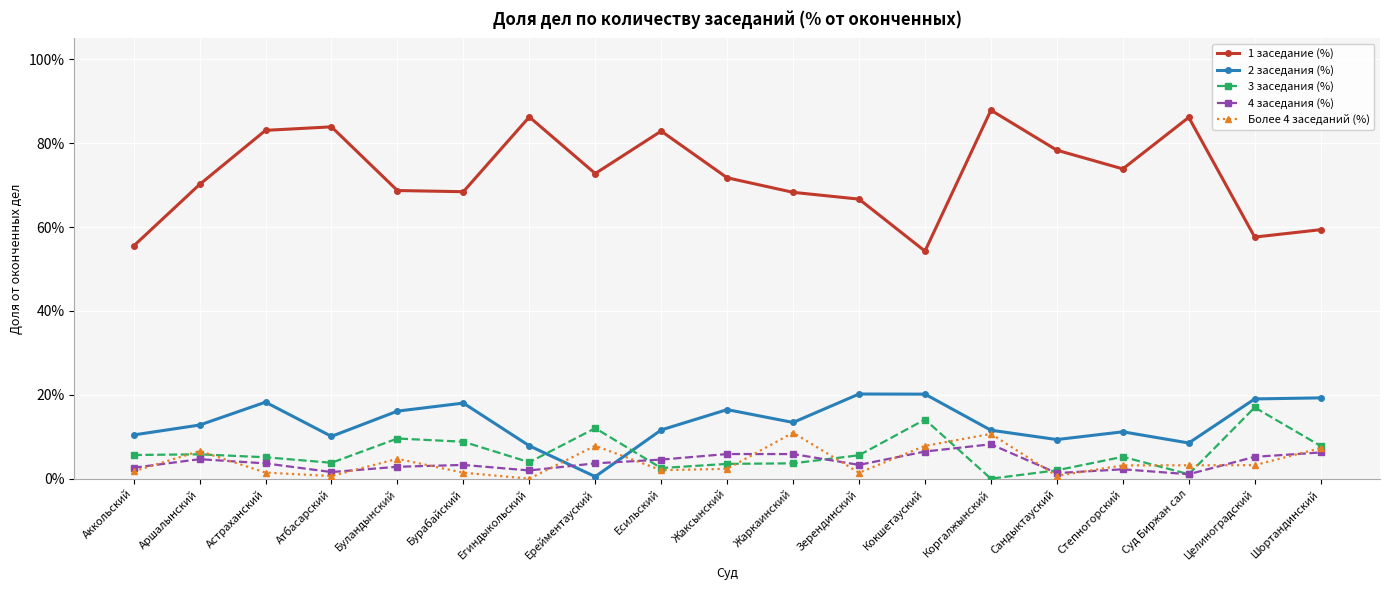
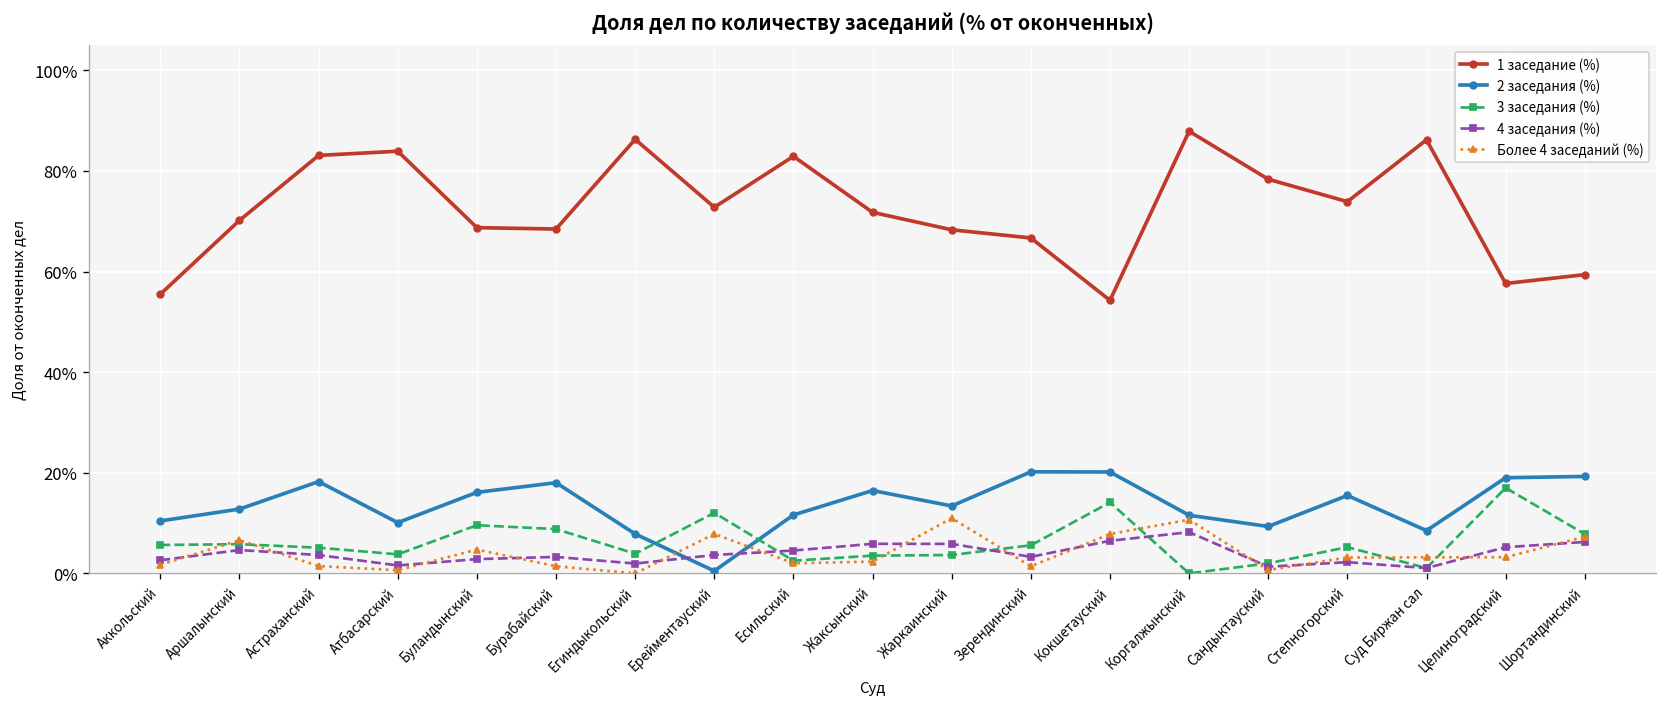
  {
    "1 заседание (%)": {
      "Аккольский": "55%",
      "Аршалынский": "70%",
      "Астраханский": "83%",
      "Атбасарский": "84%",
      "Буландынский": "69%",
      "Бурабайский": "68%",
      "Егиндыкольский": "86%",
      "Ерейментауский": "73%",
      "Есильский": "83%",
      "Жаксынский": "72%",
      "Жаркаинский": "68%",
      "Зерендинский": "67%",
      "Кокшетауский": "54%",
      "Коргалжынский": "88%",
      "Сандыктауский": "78%",
      "Степногорский": "74%",
      "Суд Биржан сал": "86%",
      "Целиноградский": "58%",
      "Шортандинский": "59%"
    },
    "2 заседания (%)": {
      "Аккольский": "10%",
      "Аршалынский": "13%",
      "Астраханский": "18%",
      "Атбасарский": "10%",
      "Буландынский": "16%",
      "Бурабайский": "18%",
      "Егиндыкольский": "8%",
      "Ерейментауский": "0%",
      "Есильский": "12%",
      "Жаксынский": "16%",
      "Жаркаинский": "13%",
      "Зерендинский": "20%",
      "Кокшетауский": "20%",
      "Коргалжынский": "12%",
      "Сандыктауский": "9%",
-     "Степногорский": "11%",
+     "Степногорский": "15%",
      "Суд Биржан сал": "9%",
      "Целиноградский": "19%",
      "Шортандинский": "19%"
    },
    "3 заседания (%)": {
      "Аккольский": "6%",
      "Аршалынский": "6%",
      "Астраханский": "5%",
      "Атбасарский": "4%",
      "Буландынский": "10%",
      "Бурабайский": "9%",
      "Егиндыкольский": "4%",
      "Ерейментауский": "12%",
      "Жаксынский": "4%",
      "Жаркаинский": "4%",
      "Зерендинский": "6%",
      "Кокшетауский": "14%",
      "Коргалжынский": "0%",
      "Сандыктауский": "2%",
      "Степногорский": "5%",
      "Целиноградский": "17%"
    },
    "4 заседания (%)": {
      "Аккольский": "3%",
      "Аршалынский": "5%",
      "Астраханский": "4%",
      "Атбасарский": "2%",
      "Буландынский": "3%",
      "Бурабайский": "3%",
      "Егиндыкольский": "2%",
      "Ерейментауский": "4%",
      "Есильский": "5%",
      "Жаксынский": "6%",
      "Жаркаинский": "6%",
      "Зерендинский": "3%",
      "Кокшетауский": "6%",
      "Коргалжынский": "8%",
      "Сандыктауский": "1%",
      "Степногорский": "2%",
      "Целиноградский": "5%",
      "Шортандинский": "6%"
    },
    "Более 4 заседаний (%)": {
      "Аккольский": "2%",
      "Аршалынский": "7%",
      "Астраханский": "1%",
      "Атбасарский": "1%",
      "Буландынский": "5%",
      "Бурабайский": "1%",
      "Егиндыкольский": "0%",
      "Ерейментауский": "8%",
      "Жаксынский": "2%",
      "Жаркаинский": "11%",
      "Зерендинский": "1%",
      "Кокшетауский": "8%",
      "Коргалжынский": "11%",
      "Сандыктауский": "1%",
      "Степногорский": "3%",
      "Суд Биржан сал": "3%",
      "Целиноградский": "3%"
    }
  }
